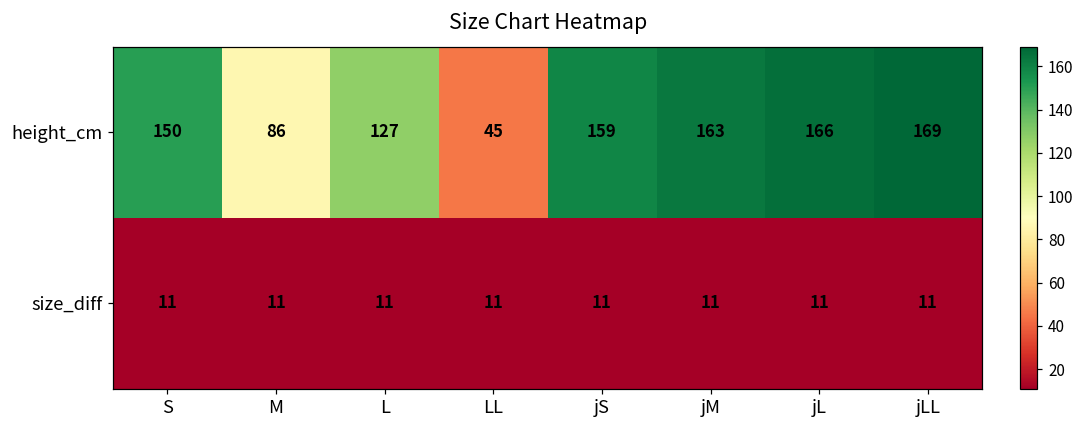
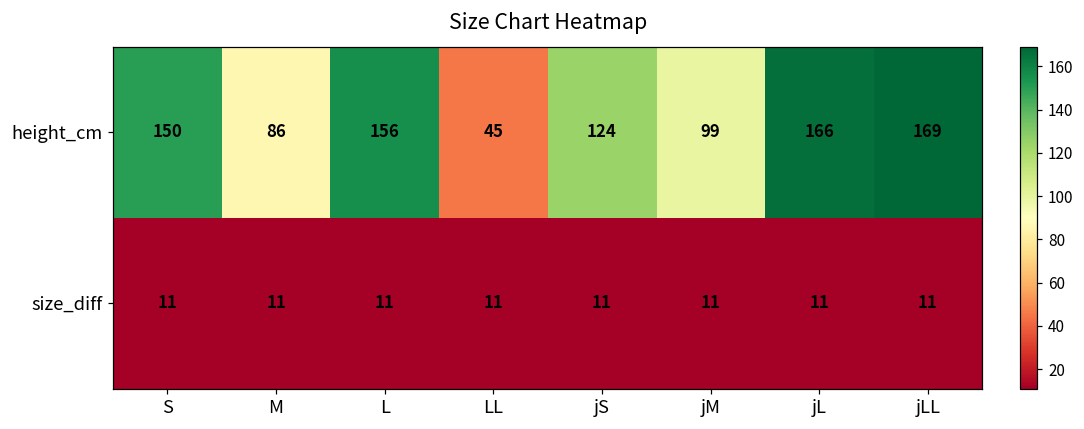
  {
    "height_cm": {
      "S": 150,
      "M": 86,
-     "L": 127,
+     "L": 156,
      "LL": 45,
-     "jS": 159,
-     "jM": 163,
+     "jS": 124,
+     "jM": 99,
      "jL": 166,
      "jLL": 169
    },
    "size_diff": {
      "S": 11,
      "M": 11,
      "L": 11,
      "LL": 11,
      "jS": 11,
      "jM": 11,
      "jL": 11,
      "jLL": 11
    }
  }
